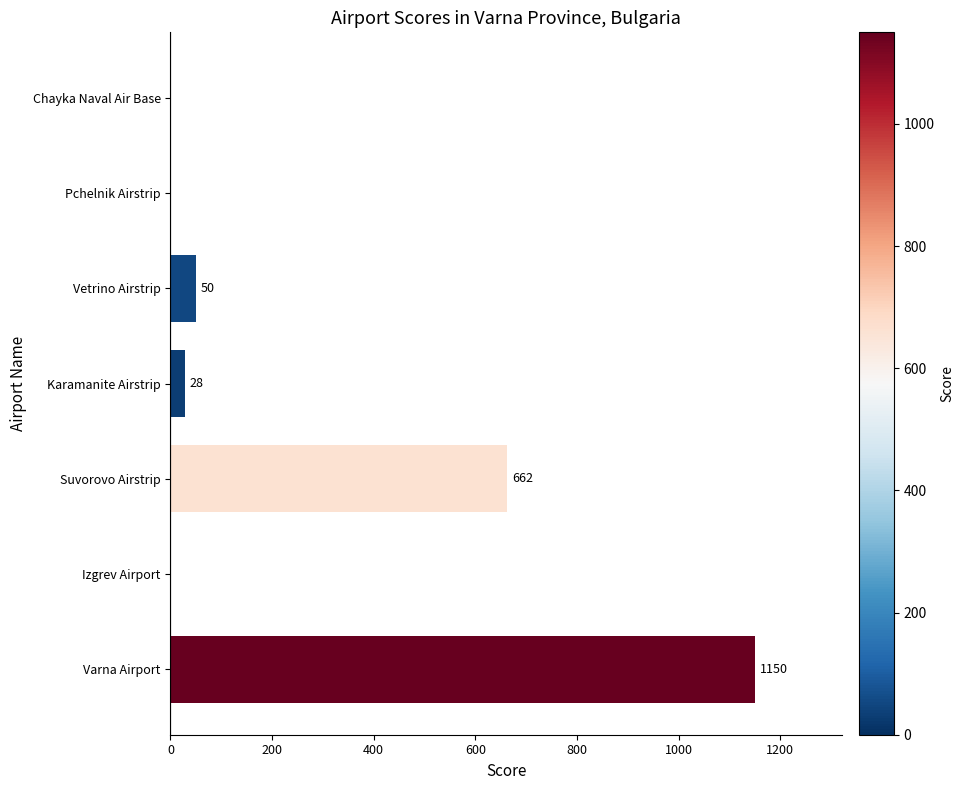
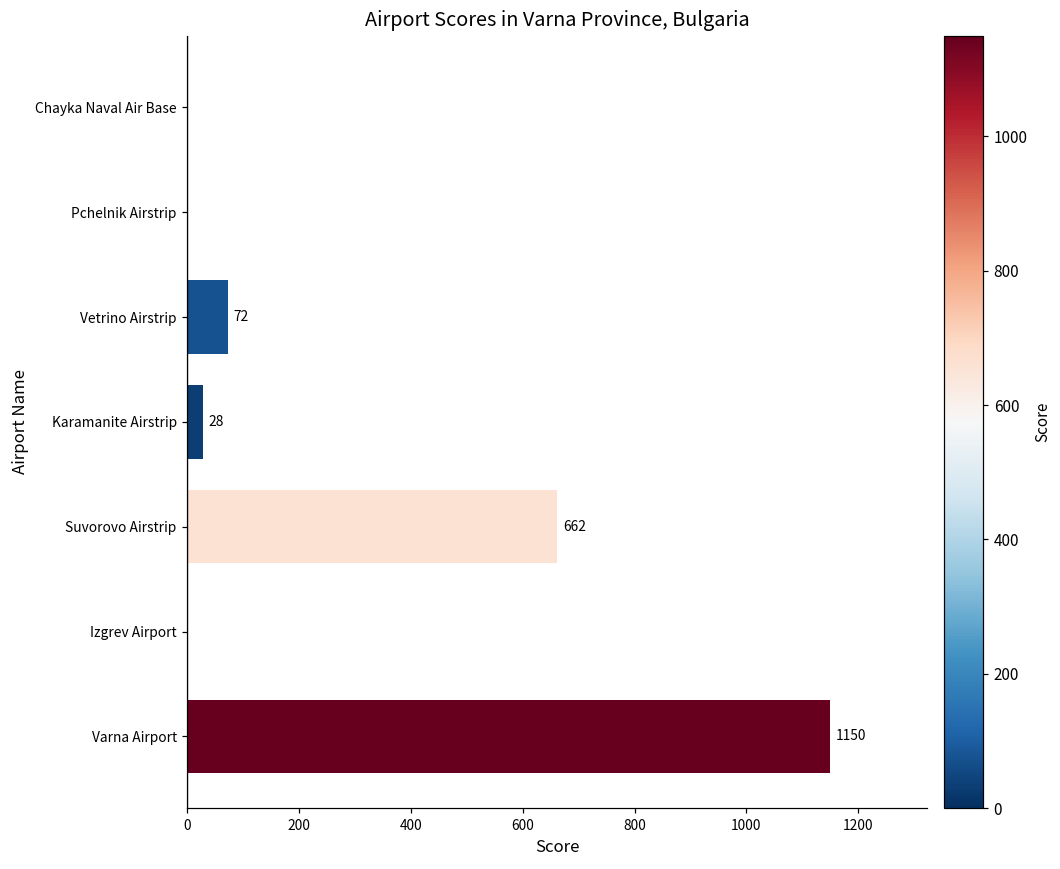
  {
-   "Vetrino Airstrip": 50,
+   "Vetrino Airstrip": 72,
    "Karamanite Airstrip": 28,
    "Suvorovo Airstrip": 662,
    "Varna Airport": 1150
  }
